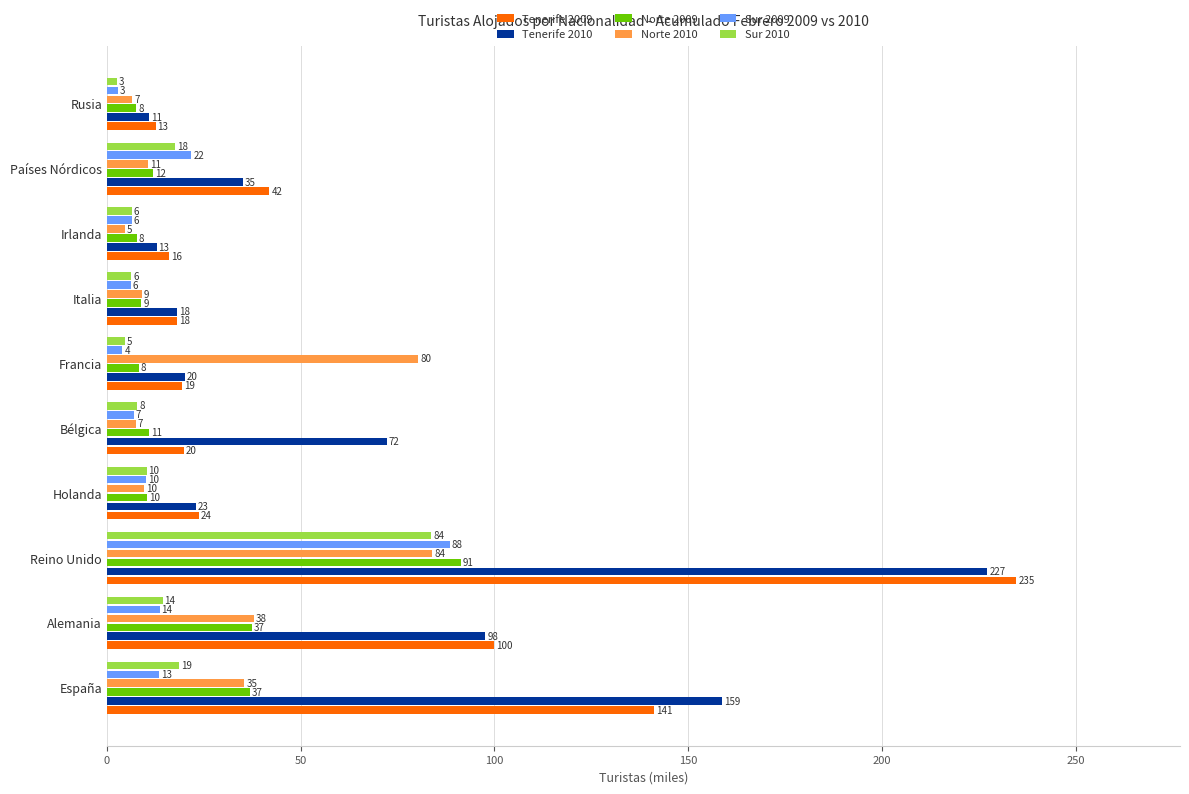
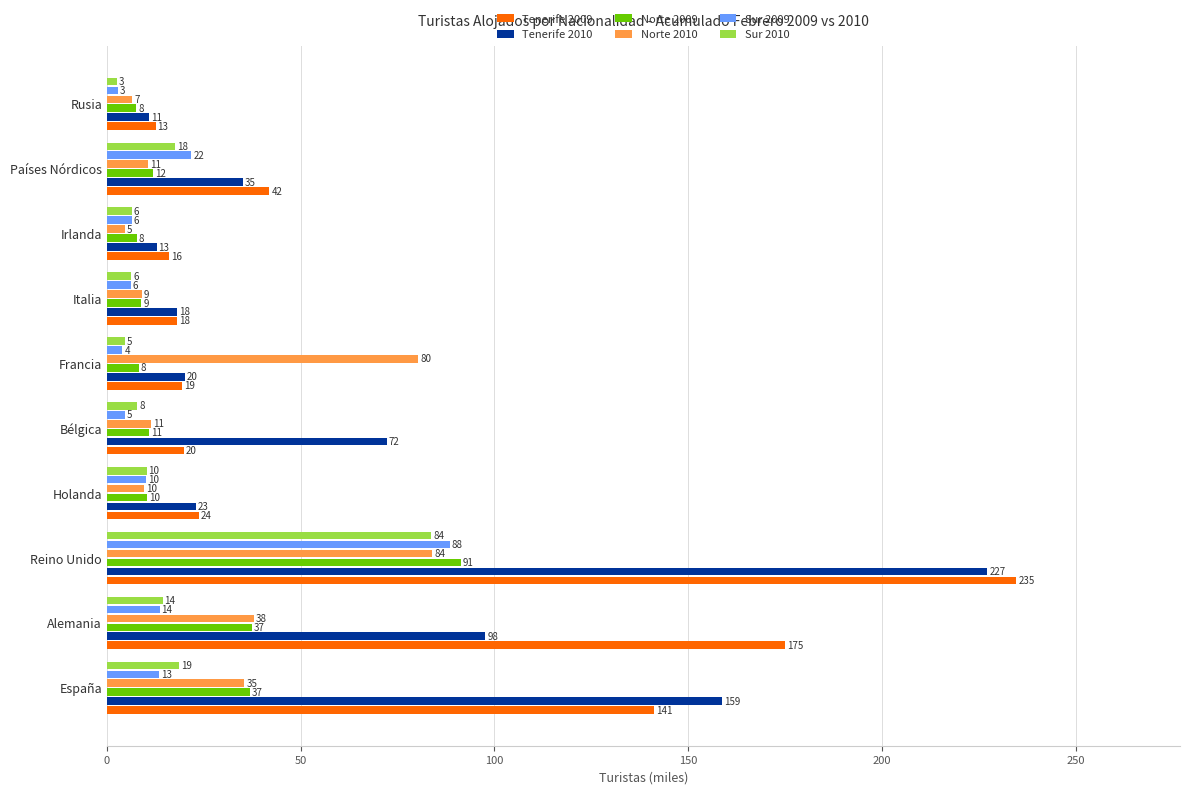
  {
    "Tenerife 2009": {
      "Rusia": 13,
      "Países Nórdicos": 42,
      "Irlanda": 16,
      "Italia": 18,
      "Francia": 19,
      "Bélgica": 20,
      "Holanda": 24,
      "Reino Unido": 235,
-     "Alemania": 100,
+     "Alemania": 175,
      "España": 141
    },
    "Tenerife 2010": {
      "Rusia": 11,
      "Países Nórdicos": 35,
      "Irlanda": 13,
      "Italia": 18,
      "Francia": 20,
      "Bélgica": 72,
      "Holanda": 23,
      "Reino Unido": 227,
      "Alemania": 98,
      "España": 159
    },
    "Norte 2009": {
      "Rusia": 8,
      "Países Nórdicos": 12,
      "Irlanda": 8,
      "Italia": 9,
      "Francia": 8,
      "Bélgica": 11,
      "Holanda": 10,
      "Reino Unido": 91,
      "Alemania": 37,
      "España": 37
    },
    "Norte 2010": {
      "Rusia": 7,
      "Países Nórdicos": 11,
      "Irlanda": 5,
      "Italia": 9,
      "Francia": 80,
-     "Bélgica": 7,
+     "Bélgica": 11,
      "Holanda": 10,
      "Reino Unido": 84,
      "Alemania": 38,
      "España": 35
    },
    "Sur 2009": {
      "Rusia": 3,
      "Países Nórdicos": 22,
      "Irlanda": 6,
      "Italia": 6,
      "Francia": 4,
-     "Bélgica": 7,
+     "Bélgica": 5,
      "Holanda": 10,
      "Reino Unido": 88,
      "Alemania": 14,
      "España": 13
    },
    "Sur 2010": {
      "Rusia": 3,
      "Países Nórdicos": 18,
      "Irlanda": 6,
      "Italia": 6,
      "Francia": 5,
      "Bélgica": 8,
      "Holanda": 10,
      "Reino Unido": 84,
      "Alemania": 14,
      "España": 19
    }
  }
